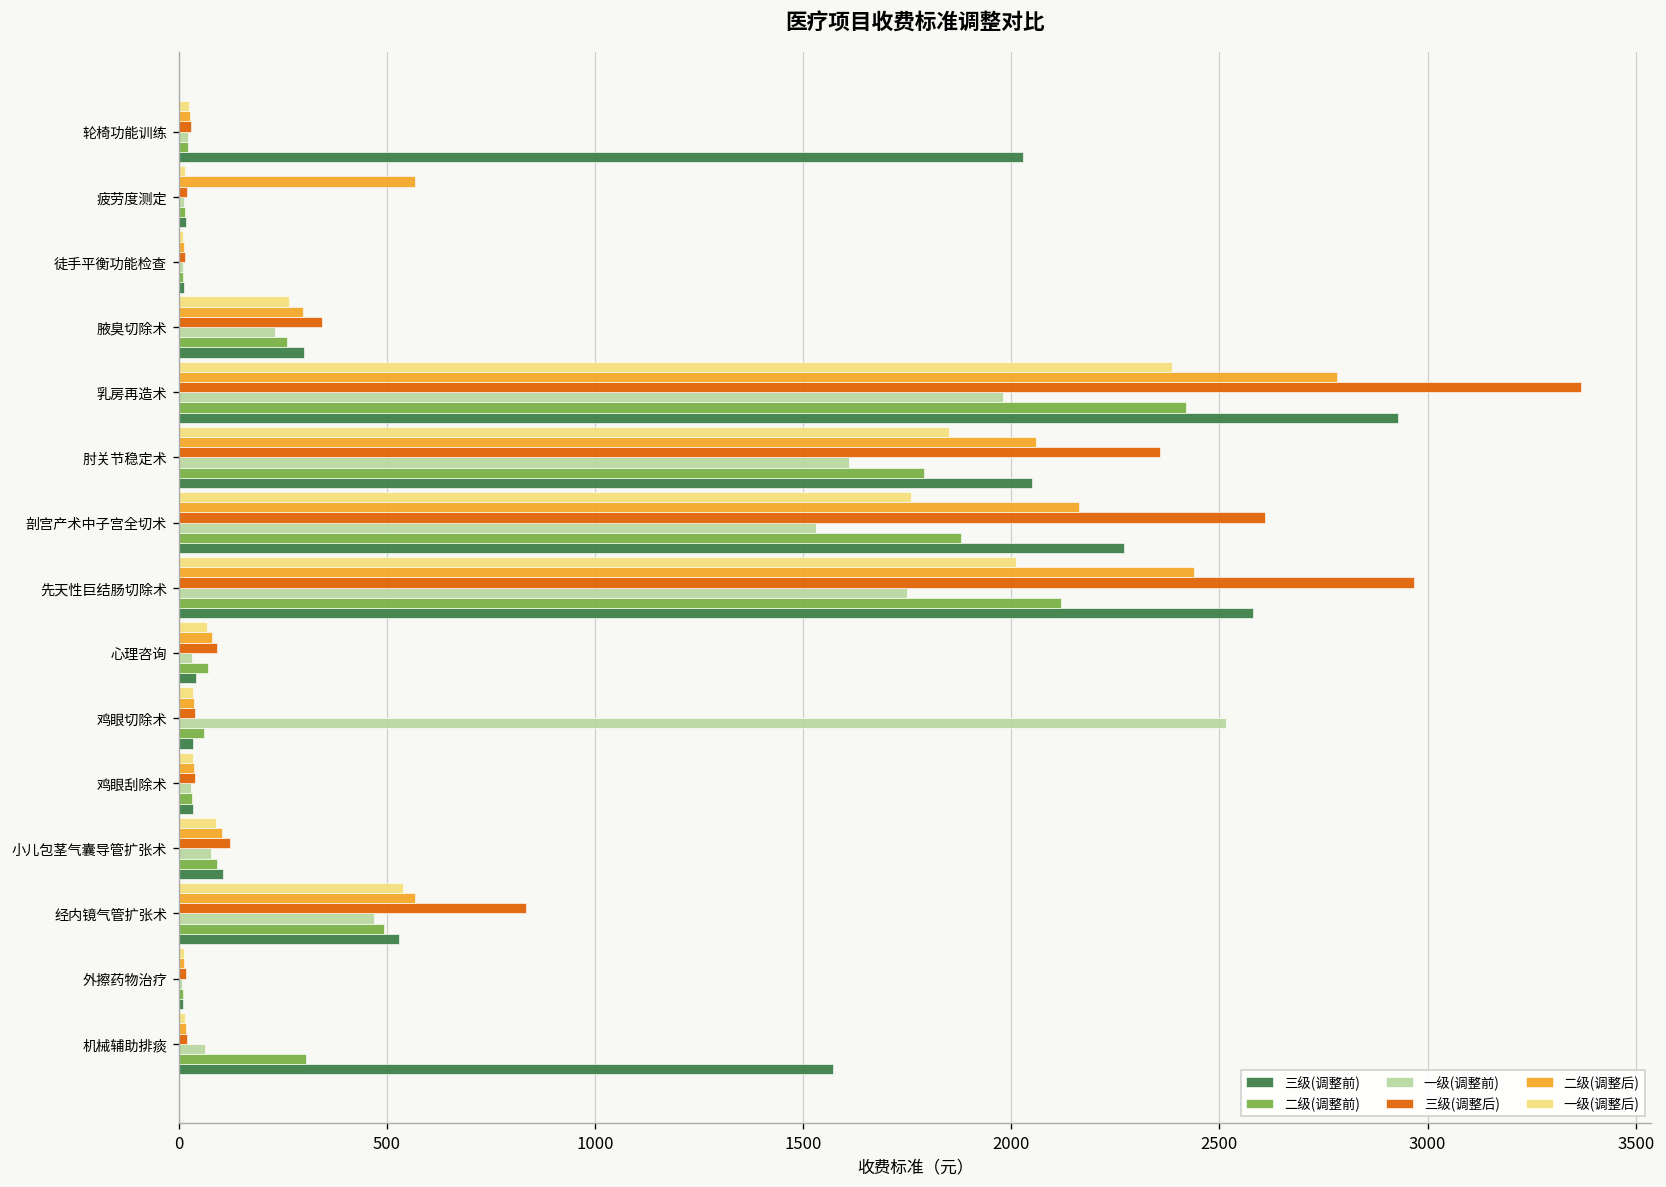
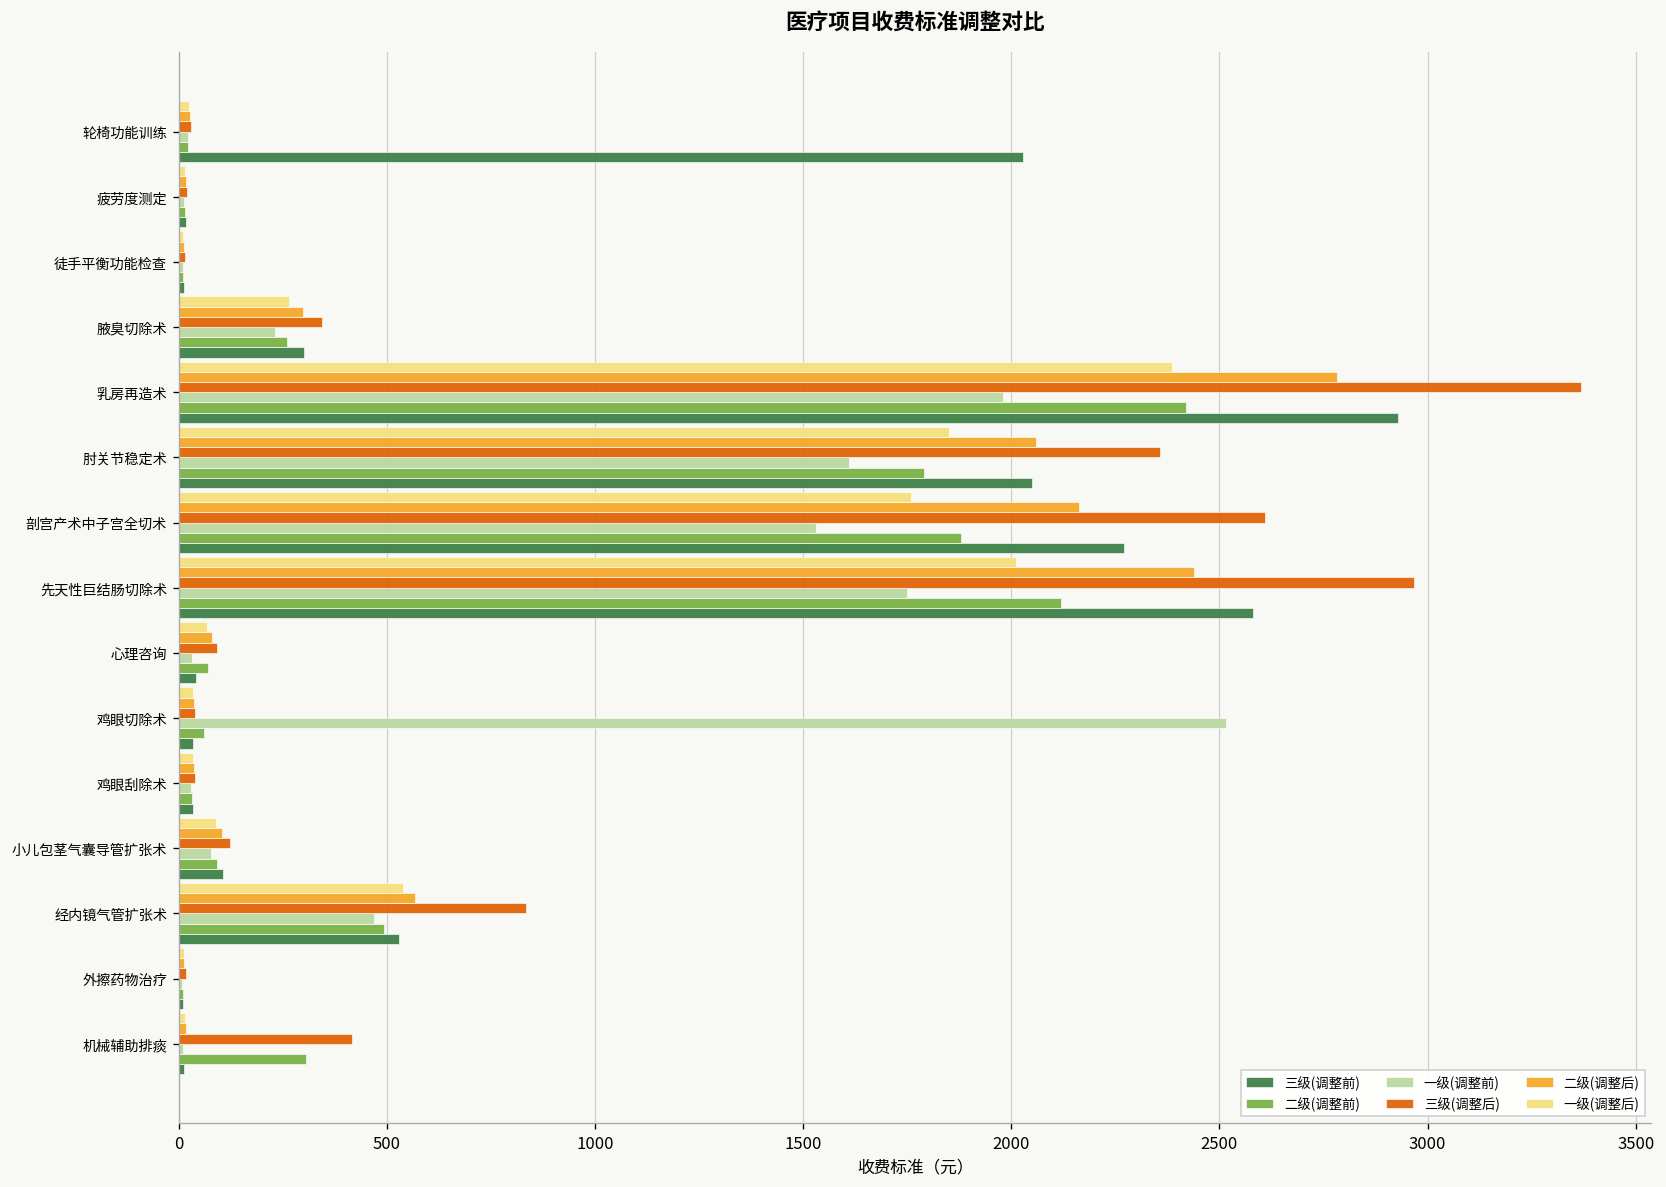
  {
    "三级(调整前)": {
      "轮椅功能训练": 2030,
      "疲劳度测定": 20,
      "徒手平衡功能检查": 10,
      "腋臭切除术": 300,
      "乳房再造术": 2930,
      "肘关节稳定术": 2050,
      "剖宫产术中子宫全切术": 2270,
      "先天性巨结肠切除术": 2580,
      "心理咨询": 40,
      "鸡眼切除术": 30,
      "鸡眼刮除术": 30,
      "小儿包茎气囊导管扩张术": 110,
      "经内镜气管扩张术": 530,
      "外擦药物治疗": 10,
-     "机械辅助排痰": 1570
+     "机械辅助排痰": 10
    },
    "二级(调整前)": {
      "轮椅功能训练": 20,
      "疲劳度测定": 20,
      "徒手平衡功能检查": 10,
      "腋臭切除术": 260,
      "乳房再造术": 2420,
      "肘关节稳定术": 1790,
      "剖宫产术中子宫全切术": 1880,
      "先天性巨结肠切除术": 2120,
      "心理咨询": 70,
      "鸡眼切除术": 60,
      "鸡眼刮除术": 30,
      "小儿包茎气囊导管扩张术": 90,
      "经内镜气管扩张术": 490,
      "外擦药物治疗": 10,
      "机械辅助排痰": 310
    },
    "一级(调整前)": {
      "轮椅功能训练": 20,
      "疲劳度测定": 10,
      "徒手平衡功能检查": 10,
      "腋臭切除术": 230,
      "乳房再造术": 1980,
      "肘关节稳定术": 1610,
      "剖宫产术中子宫全切术": 1530,
      "先天性巨结肠切除术": 1750,
      "心理咨询": 30,
      "鸡眼切除术": 2520,
      "鸡眼刮除术": 30,
      "小儿包茎气囊导管扩张术": 80,
      "经内镜气管扩张术": 470,
      "外擦药物治疗": 10,
-     "机械辅助排痰": 60
+     "机械辅助排痰": 10
    },
    "三级(调整后)": {
      "轮椅功能训练": 30,
      "疲劳度测定": 20,
      "徒手平衡功能检查": 10,
      "腋臭切除术": 350,
      "乳房再造术": 3370,
      "肘关节稳定术": 2360,
      "剖宫产术中子宫全切术": 2610,
      "先天性巨结肠切除术": 2970,
      "心理咨询": 90,
      "鸡眼切除术": 40,
      "鸡眼刮除术": 40,
      "小儿包茎气囊导管扩张术": 120,
      "经内镜气管扩张术": 830,
      "外擦药物治疗": 20,
-     "机械辅助排痰": 20
+     "机械辅助排痰": 420
    },
    "二级(调整后)": {
      "轮椅功能训练": 30,
-     "疲劳度测定": 570,
+     "疲劳度测定": 20,
      "徒手平衡功能检查": 10,
      "腋臭切除术": 300,
      "乳房再造术": 2780,
      "肘关节稳定术": 2060,
      "剖宫产术中子宫全切术": 2160,
      "先天性巨结肠切除术": 2440,
      "心理咨询": 80,
      "鸡眼切除术": 40,
      "鸡眼刮除术": 40,
      "小儿包茎气囊导管扩张术": 100,
      "经内镜气管扩张术": 570,
      "外擦药物治疗": 10,
      "机械辅助排痰": 20
    },
    "一级(调整后)": {
      "轮椅功能训练": 20,
      "疲劳度测定": 10,
      "徒手平衡功能检查": 10,
      "腋臭切除术": 260,
      "乳房再造术": 2390,
      "肘关节稳定术": 1850,
      "剖宫产术中子宫全切术": 1760,
      "先天性巨结肠切除术": 2010,
      "心理咨询": 70,
      "鸡眼切除术": 30,
      "鸡眼刮除术": 30,
      "小儿包茎气囊导管扩张术": 90,
      "经内镜气管扩张术": 540,
      "外擦药物治疗": 10,
      "机械辅助排痰": 20
    }
  }
